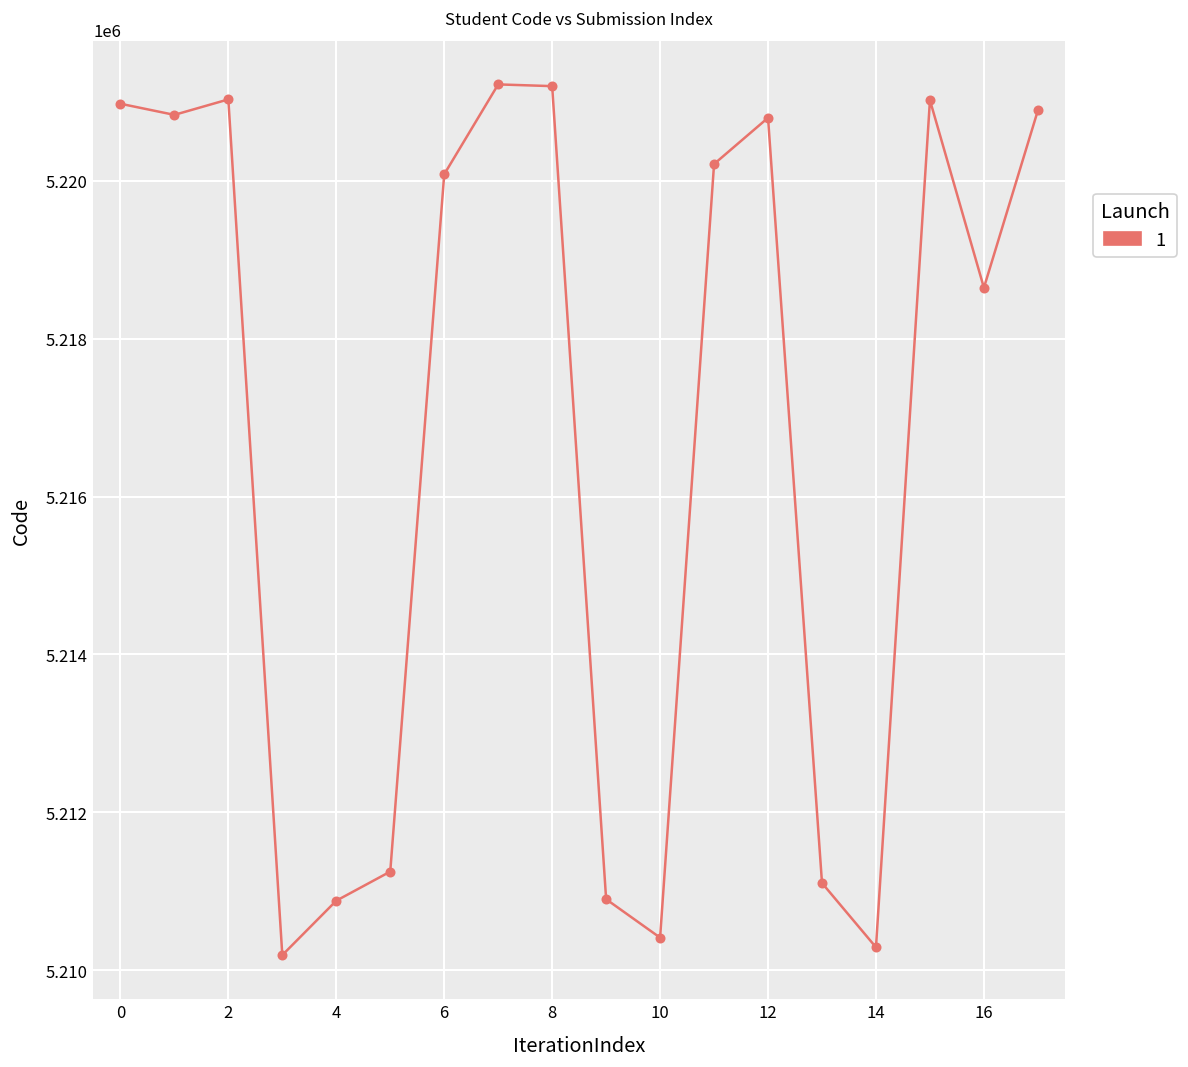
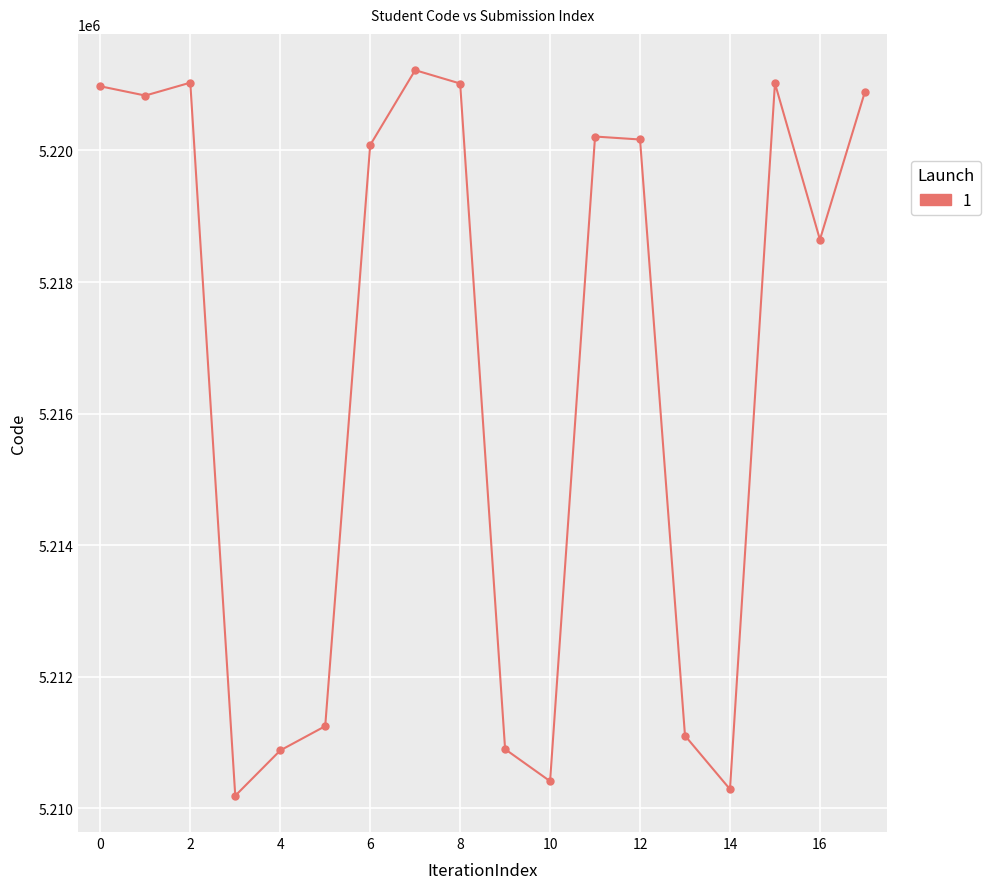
  {
    "0": 5221000,
    "2": 5221000,
    "4": 5210900,
    "6": 5220100,
-   "8": 5221200,
+   "8": 5221000,
    "10": 5210400,
-   "12": 5220800,
+   "12": 5220200,
    "14": 5210300,
    "16": 5218600
  }
